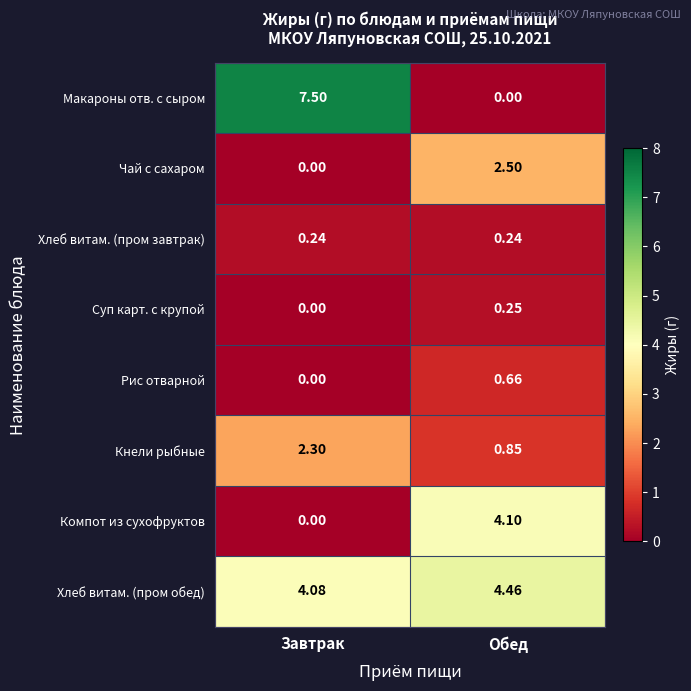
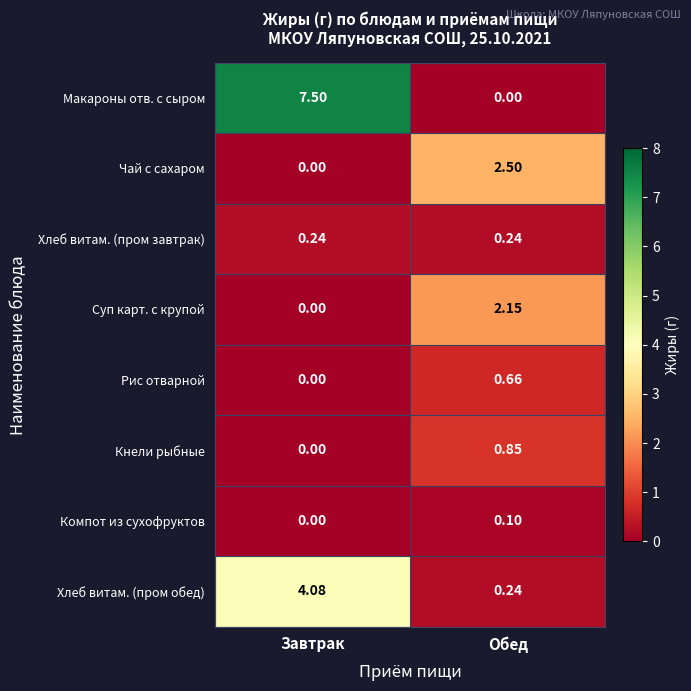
  {
    "Макароны отв. с сыром": {
      "Завтрак": 7.50,
      "Обед": 0.00
    },
    "Чай с сахаром": {
      "Завтрак": 0.00,
      "Обед": 2.50
    },
    "Хлеб витам. (пром завтрак)": {
      "Завтрак": 0.24,
      "Обед": 0.24
    },
    "Суп карт. с крупой": {
      "Завтрак": 0.00,
-     "Обед": 0.25
+     "Обед": 2.15
    },
    "Рис отварной": {
      "Завтрак": 0.00,
      "Обед": 0.66
    },
    "Кнели рыбные": {
-     "Завтрак": 2.30,
+     "Завтрак": 0.00,
      "Обед": 0.85
    },
    "Компот из сухофруктов": {
      "Завтрак": 0.00,
-     "Обед": 4.10
+     "Обед": 0.10
    },
    "Хлеб витам. (пром обед)": {
      "Завтрак": 4.08,
-     "Обед": 4.46
+     "Обед": 0.24
    }
  }
